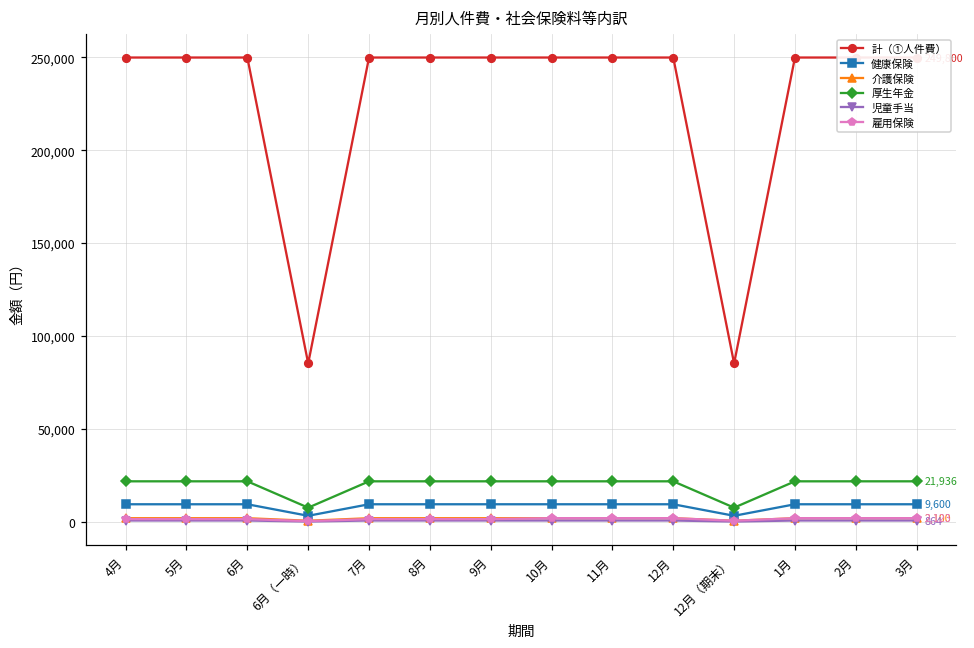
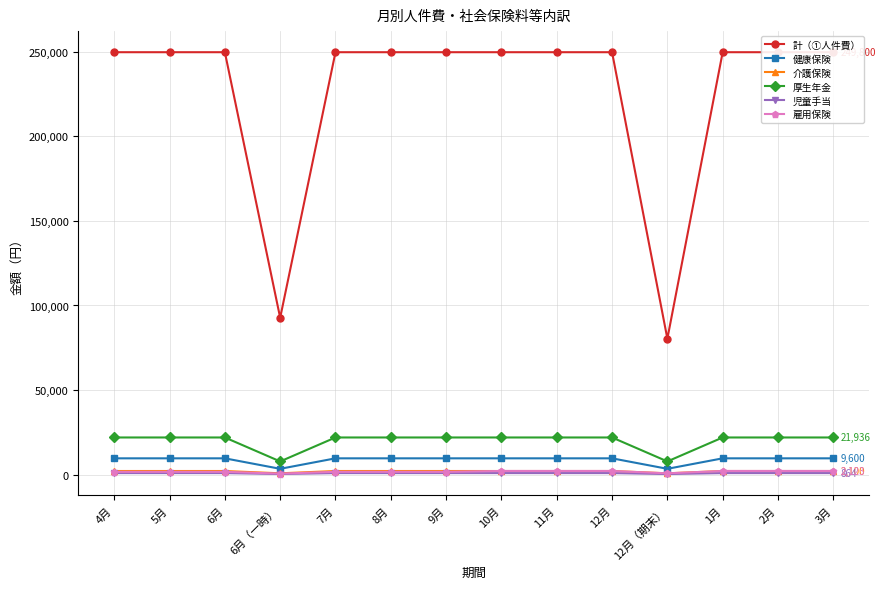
  {
    "計（①人件費）": {
      "4月": "250,000",
      "5月": "250,000",
      "6月": "250,000",
-     "6月（一時）": "85,000",
+     "6月（一時）": "93,000",
      "7月": "250,000",
      "8月": "250,000",
      "9月": "250,000",
      "10月": "250,000",
      "11月": "250,000",
      "12月": "250,000",
-     "12月（期末）": "85,000",
+     "12月（期末）": "80,000",
      "1月": "250,000"
    },
    "健康保険": {
      "3月": "9,600"
    },
    "厚生年金": {
      "3月": "21,936"
    }
  }
